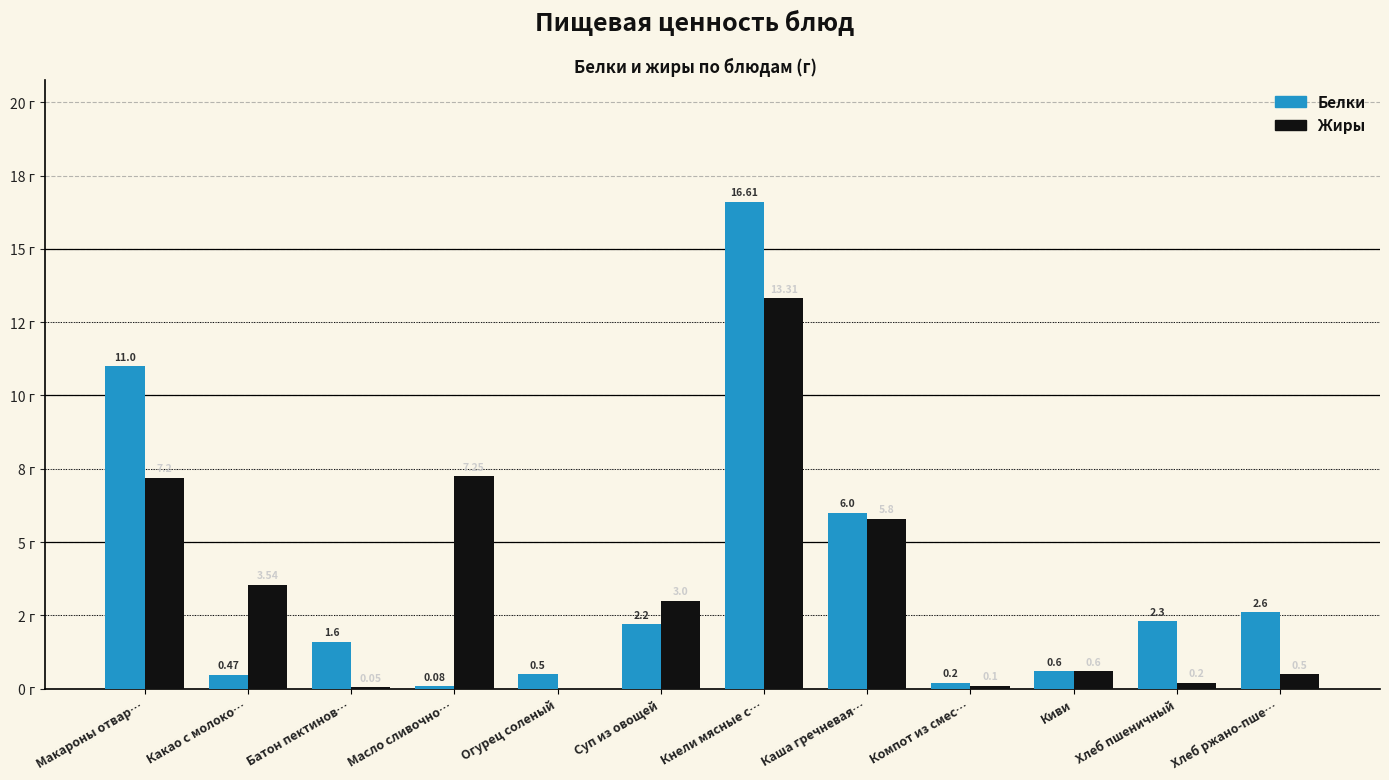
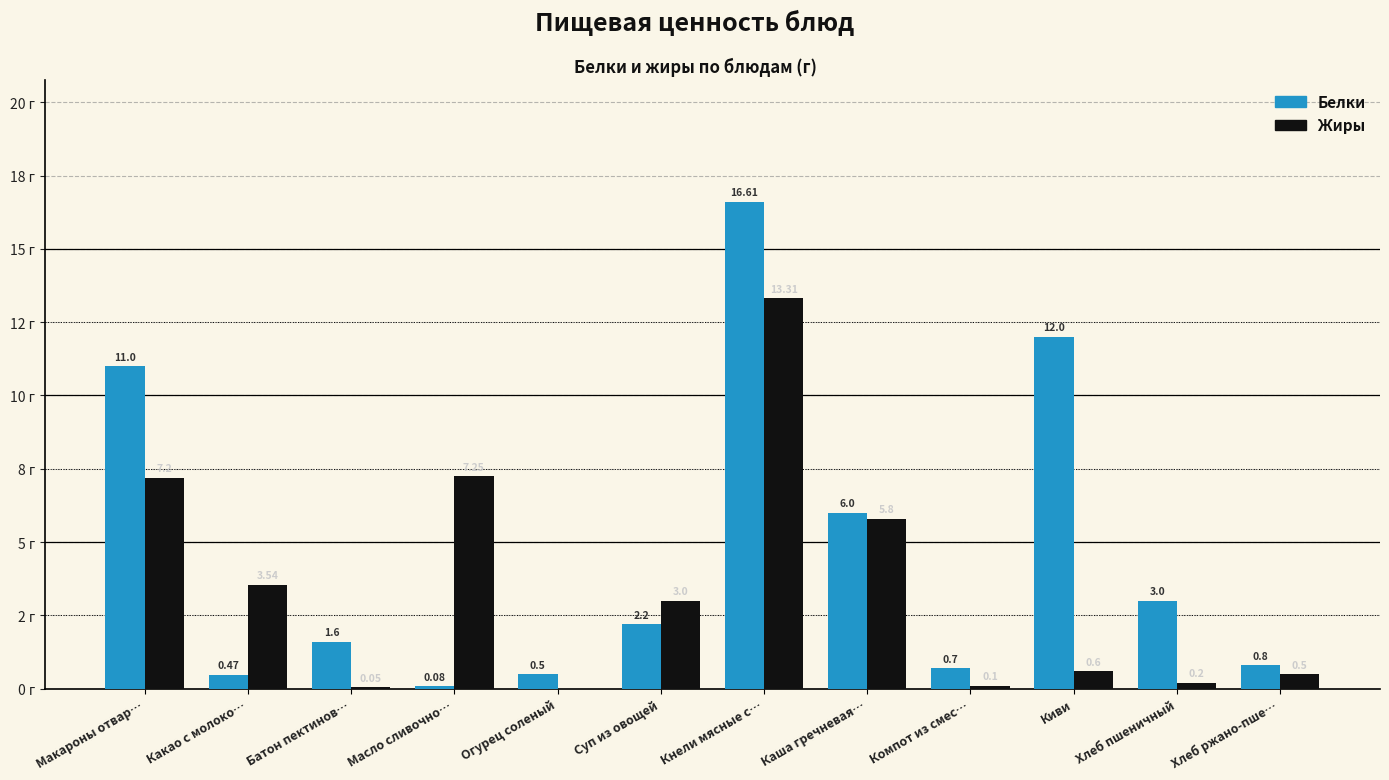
  {
    "Белки": {
      "Макароны отвар…": 11.0,
      "Какао с молоко…": 0.47,
      "Батон пектинов…": 1.6,
      "Масло сливочно…": 0.08,
      "Огурец соленый": 0.5,
      "Суп из овощей": 2.2,
      "Кнели мясные с…": 16.61,
      "Каша гречневая…": 6.0,
-     "Компот из смес…": 0.2,
-     "Киви": 0.6,
-     "Хлеб пшеничный": 2.3,
-     "Хлеб ржано-пше…": 2.6
+     "Компот из смес…": 0.7,
+     "Киви": 12.0,
+     "Хлеб пшеничный": 3.0,
+     "Хлеб ржано-пше…": 0.8
    }
  }
